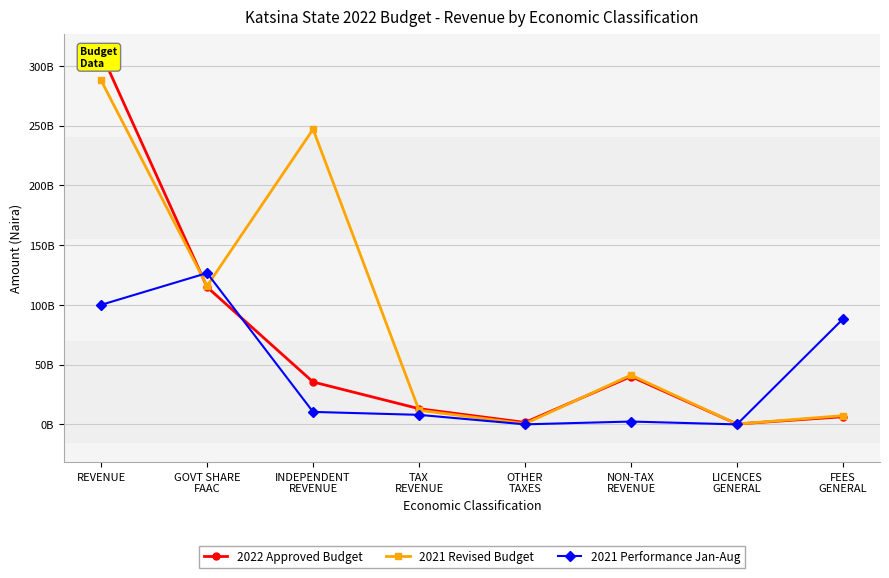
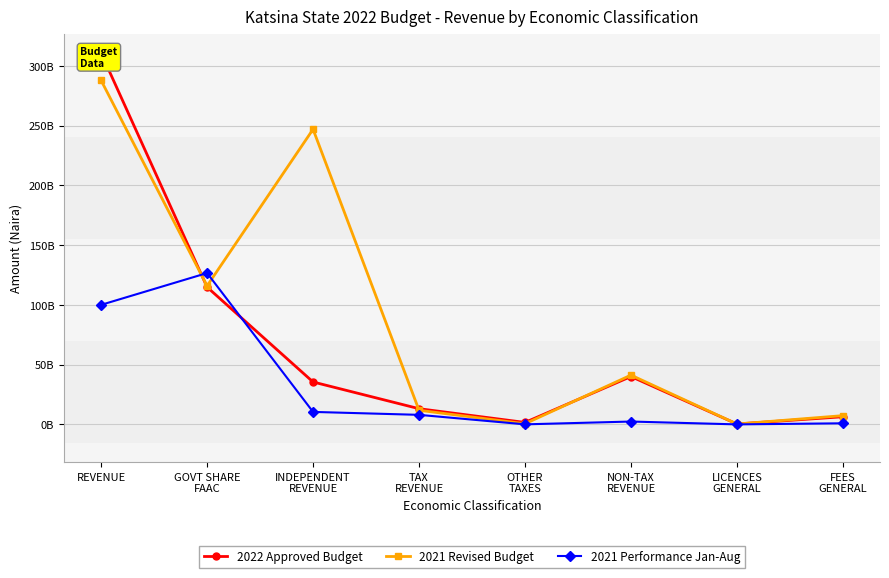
  {
    "2022 Approved Budget": {
      "INDEPENDENT REVENUE": 36000000000
    },
    "2021 Revised Budget": {
      "REVENUE": 288000000000,
      "INDEPENDENT REVENUE": 247000000000
    },
    "2021 Performance Jan-Aug": {
      "REVENUE": 100000000000,
      "GOVT SHARE FAAC": 127000000000,
      "INDEPENDENT REVENUE": 11000000000,
      "TAX REVENUE": 8000000000,
      "NON-TAX REVENUE": 2000000000,
-     "FEES GENERAL": 88000000000
+     "FEES GENERAL": 1000000000
    }
  }
